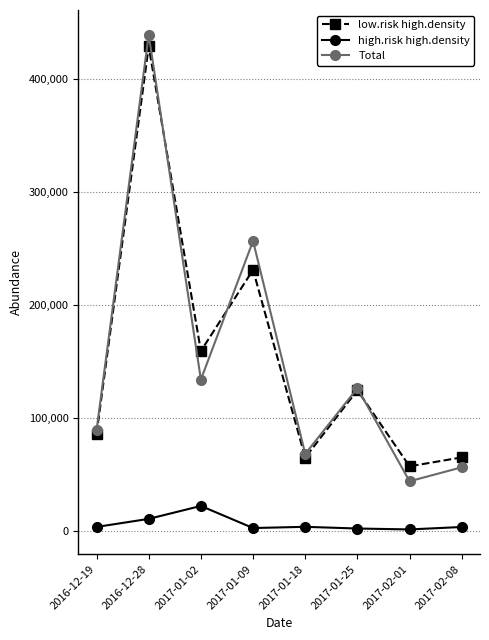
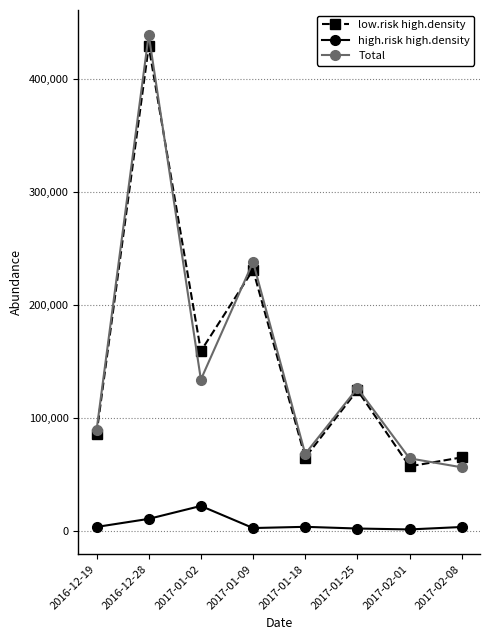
  {
    "Total": {
      "2016-12-19": "89,000",
      "2016-12-28": "439,000",
      "2017-01-02": "134,000",
-     "2017-01-09": "257,000",
+     "2017-01-09": "238,000",
      "2017-01-18": "68,000",
-     "2017-02-01": "44,000",
+     "2017-02-01": "64,000",
      "2017-02-08": "56,000"
    }
  }
